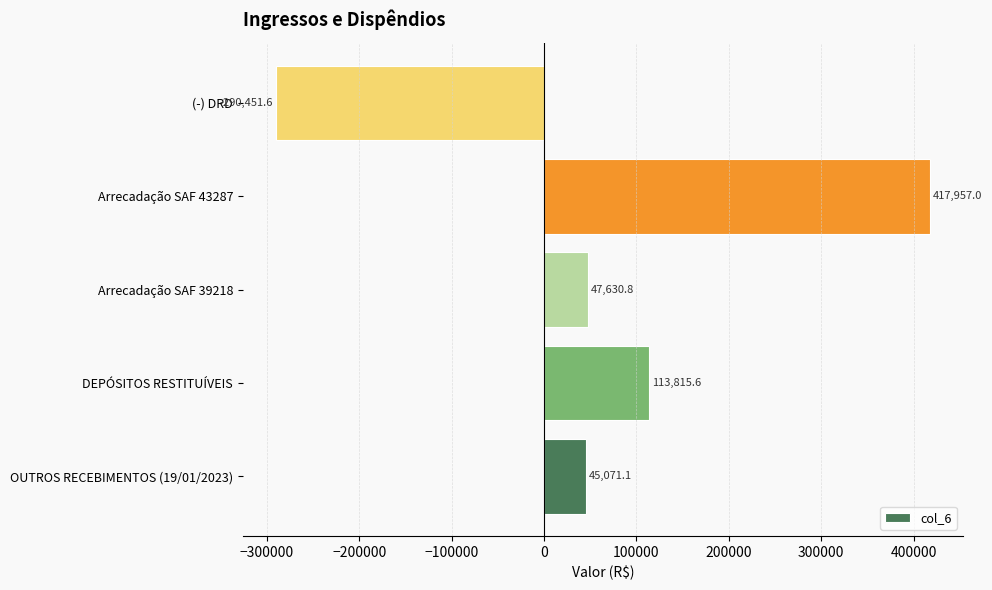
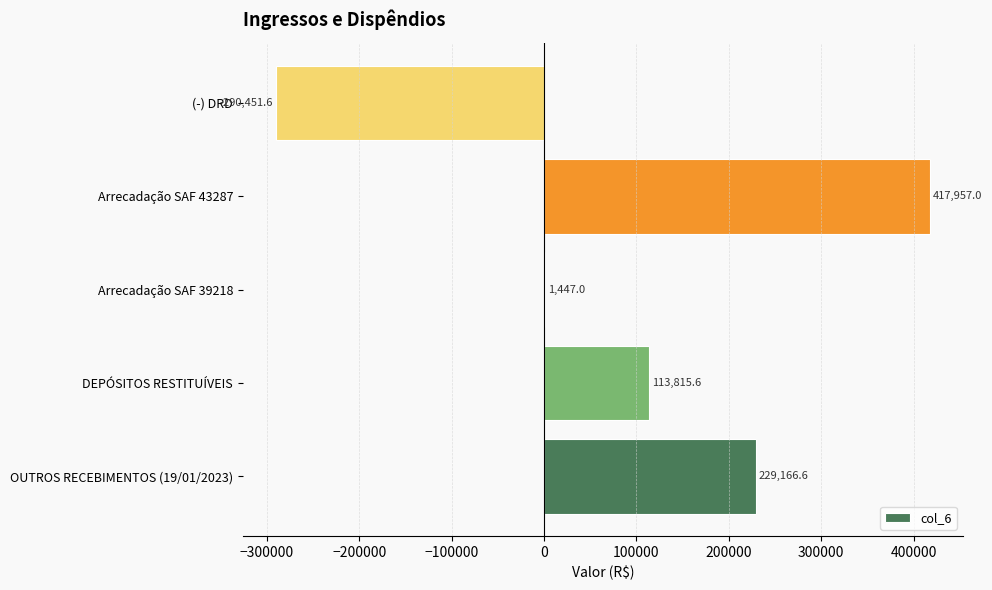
  {
    "(-) DRD": "-290,451.6",
    "Arrecadação SAF 43287": "417,957.0",
-   "Arrecadação SAF 39218": "47,630.8",
+   "Arrecadação SAF 39218": "1,447.0",
    "DEPÓSITOS RESTITUÍVEIS": "113,815.6",
-   "OUTROS RECEBIMENTOS (19/01/2023)": "45,071.1"
+   "OUTROS RECEBIMENTOS (19/01/2023)": "229,166.6"
  }
